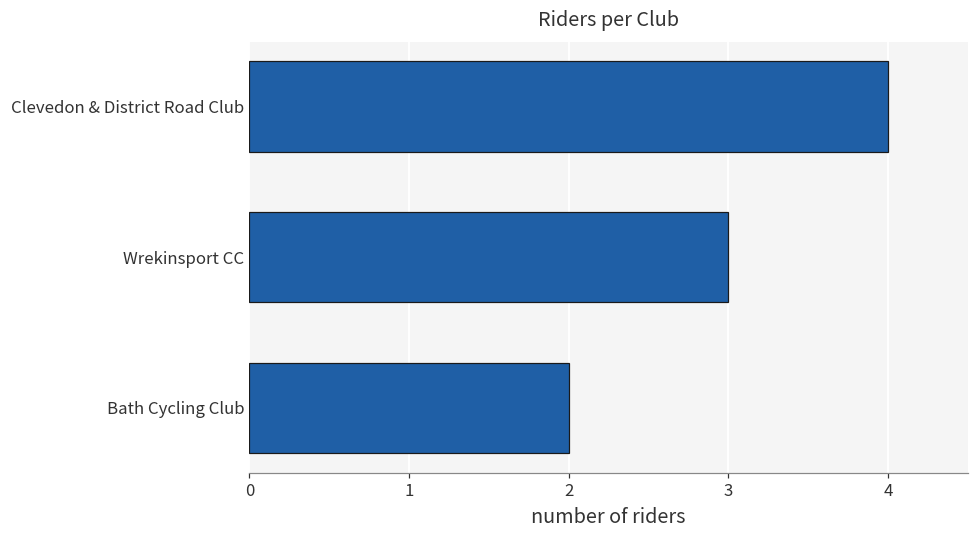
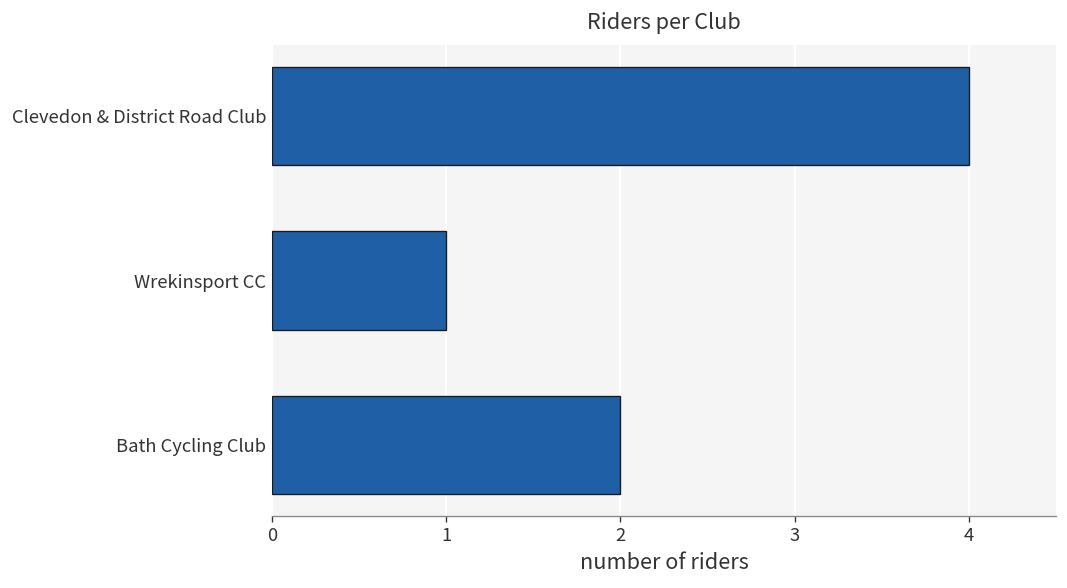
  {
    "Clevedon & District Road Club": 4,
-   "Wrekinsport CC": 3,
+   "Wrekinsport CC": 1,
    "Bath Cycling Club": 2
  }
